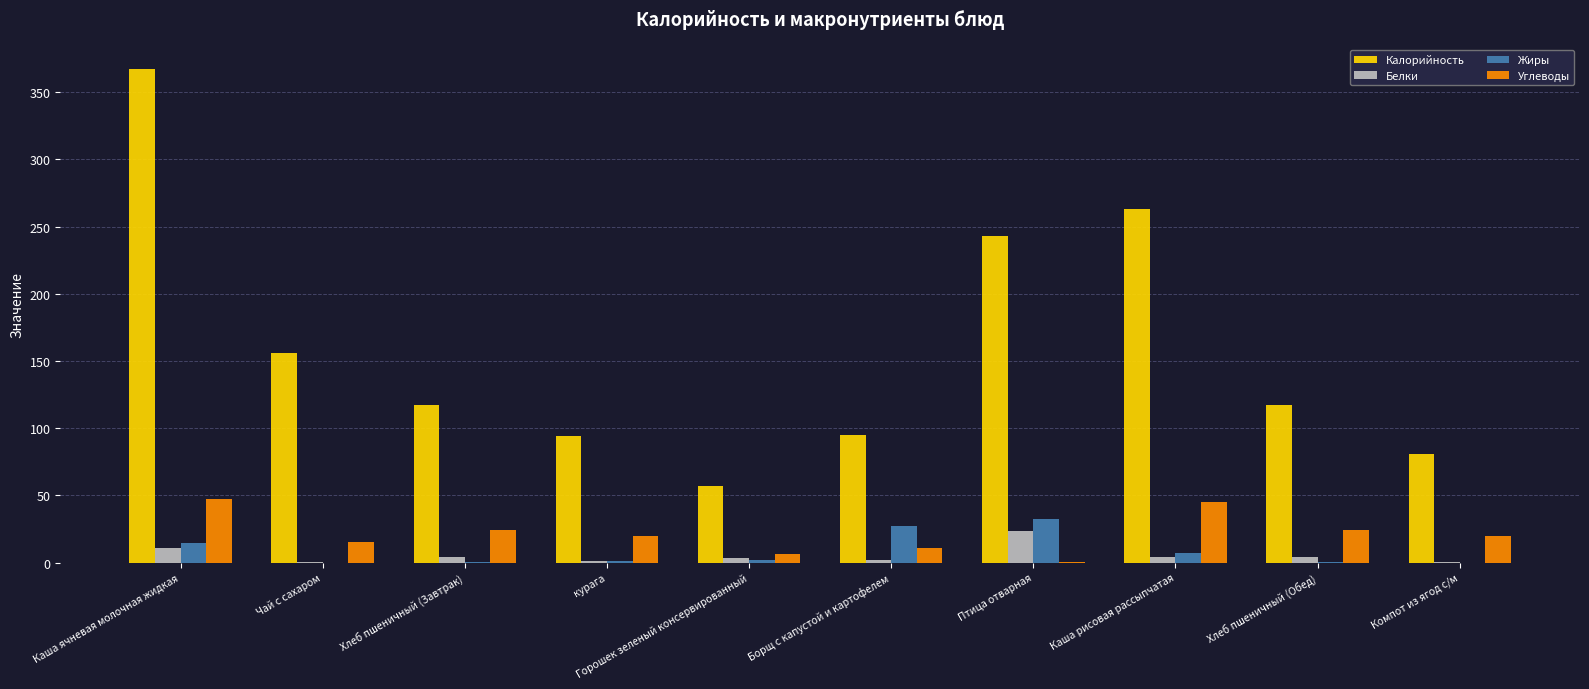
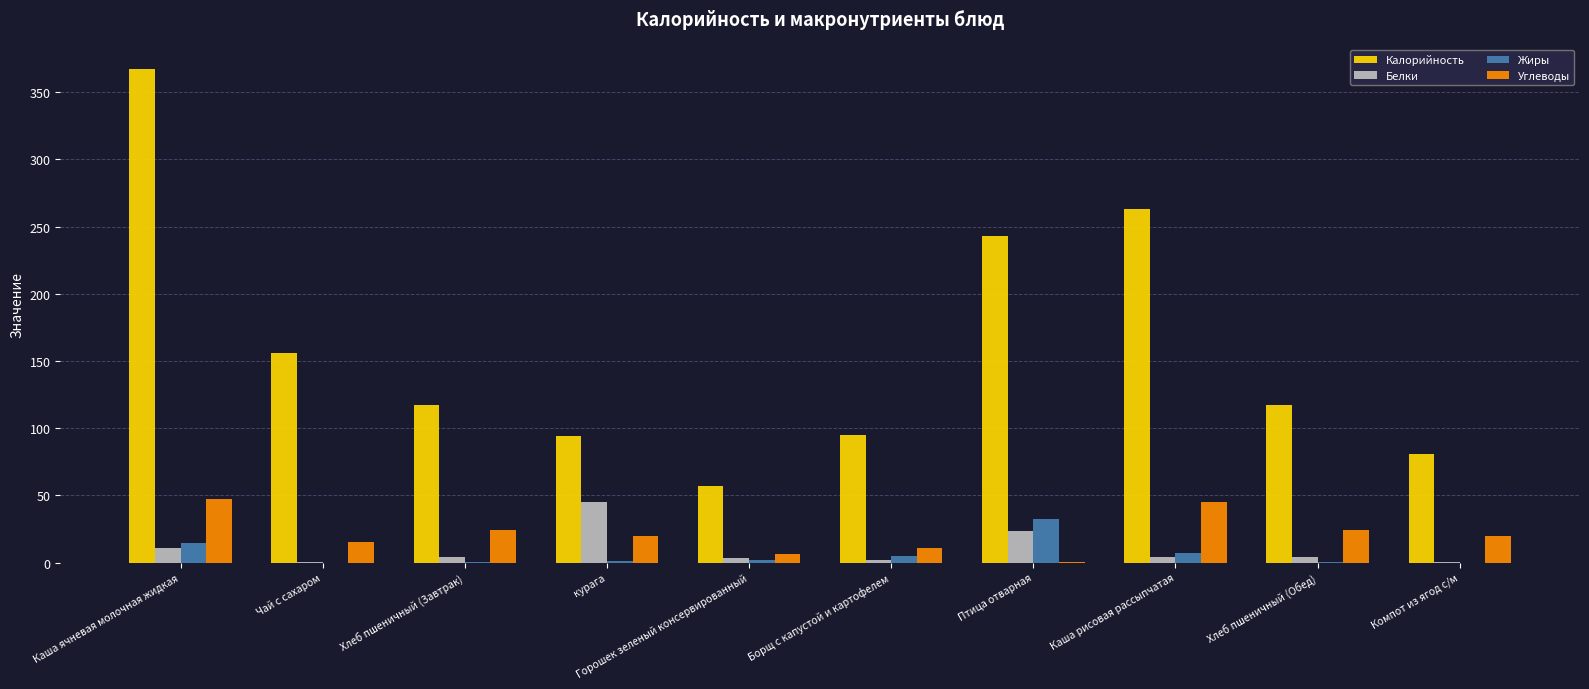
  {
    "Калорийность": {
      "Каша ячневая молочная жидкая": 367,
      "Чай с сахаром": 156,
      "Хлеб пшеничный (Завтрак)": 118,
      "курага": 94,
      "Горошек зеленый консервированный": 57,
      "Борщ с капустой и картофелем": 95,
      "Птица отварная": 243,
      "Каша рисовая рассыпчатая": 263,
      "Хлеб пшеничный (Обед)": 118,
      "Компот из ягод с/м": 81
    },
    "Белки": {
      "Каша ячневая молочная жидкая": 11,
      "Хлеб пшеничный (Завтрак)": 4,
-     "курага": 1,
+     "курага": 45,
      "Горошек зеленый консервированный": 3,
      "Птица отварная": 24,
      "Каша рисовая рассыпчатая": 4,
      "Хлеб пшеничный (Обед)": 4
    },
    "Жиры": {
      "Каша ячневая молочная жидкая": 15,
      "Чай с сахаром": 0,
      "Горошек зеленый консервированный": 2,
-     "Борщ с капустой и картофелем": 27,
+     "Борщ с капустой и картофелем": 5,
      "Птица отварная": 32,
      "Каша рисовая рассыпчатая": 7,
      "Компот из ягод с/м": 0
    },
    "Углеводы": {
      "Каша ячневая молочная жидкая": 48,
      "Чай с сахаром": 15,
      "Хлеб пшеничный (Завтрак)": 25,
      "курага": 20,
      "Горошек зеленый консервированный": 7,
      "Борщ с капустой и картофелем": 11,
      "Каша рисовая рассыпчатая": 45,
      "Хлеб пшеничный (Обед)": 25,
      "Компот из ягод с/м": 20
    }
  }
